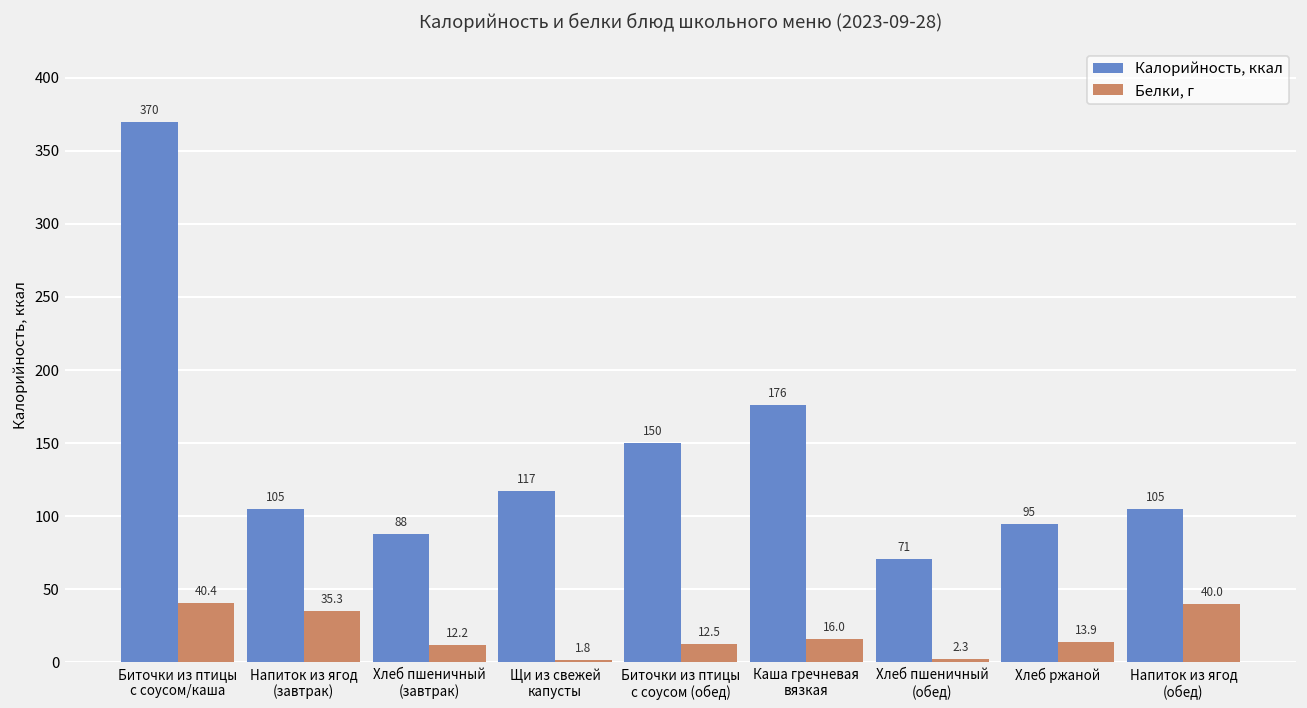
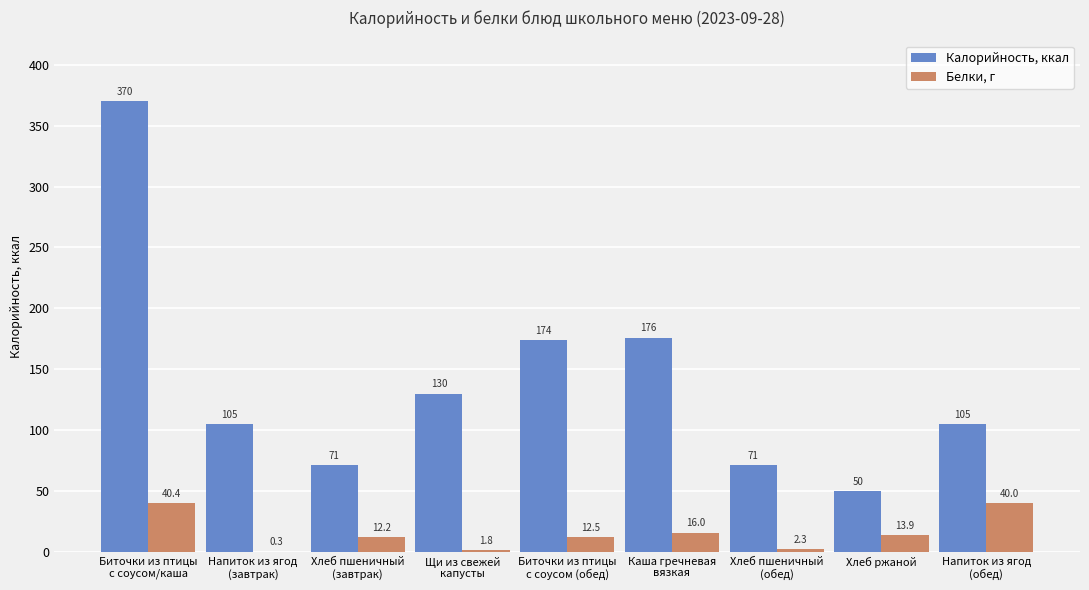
  {
    "Калорийность, ккал": {
      "Биточки из птицы с соусом/каша": 370,
      "Напиток из ягод (завтрак)": 105,
-     "Хлеб пшеничный (завтрак)": 88,
-     "Щи из свежей капусты": 117,
-     "Биточки из птицы с соусом (обед)": 150,
+     "Хлеб пшеничный (завтрак)": 71,
+     "Щи из свежей капусты": 130,
+     "Биточки из птицы с соусом (обед)": 174,
      "Каша гречневая вязкая": 176,
      "Хлеб пшеничный (обед)": 71,
-     "Хлеб ржаной": 95,
+     "Хлеб ржаной": 50,
      "Напиток из ягод (обед)": 105
    },
    "Белки, г": {
      "Биточки из птицы с соусом/каша": 40.4,
-     "Напиток из ягод (завтрак)": 35.3,
+     "Напиток из ягод (завтрак)": 0.3,
      "Хлеб пшеничный (завтрак)": 12.2,
      "Щи из свежей капусты": 1.8,
      "Биточки из птицы с соусом (обед)": 12.5,
      "Каша гречневая вязкая": 16.0,
      "Хлеб пшеничный (обед)": 2.3,
      "Хлеб ржаной": 13.9,
      "Напиток из ягод (обед)": 40.0
    }
  }
